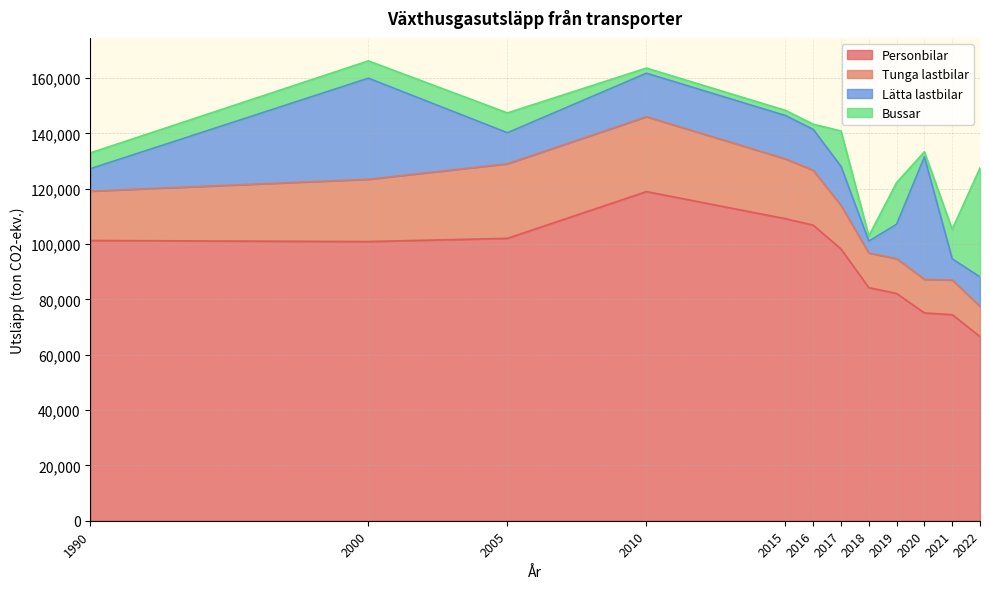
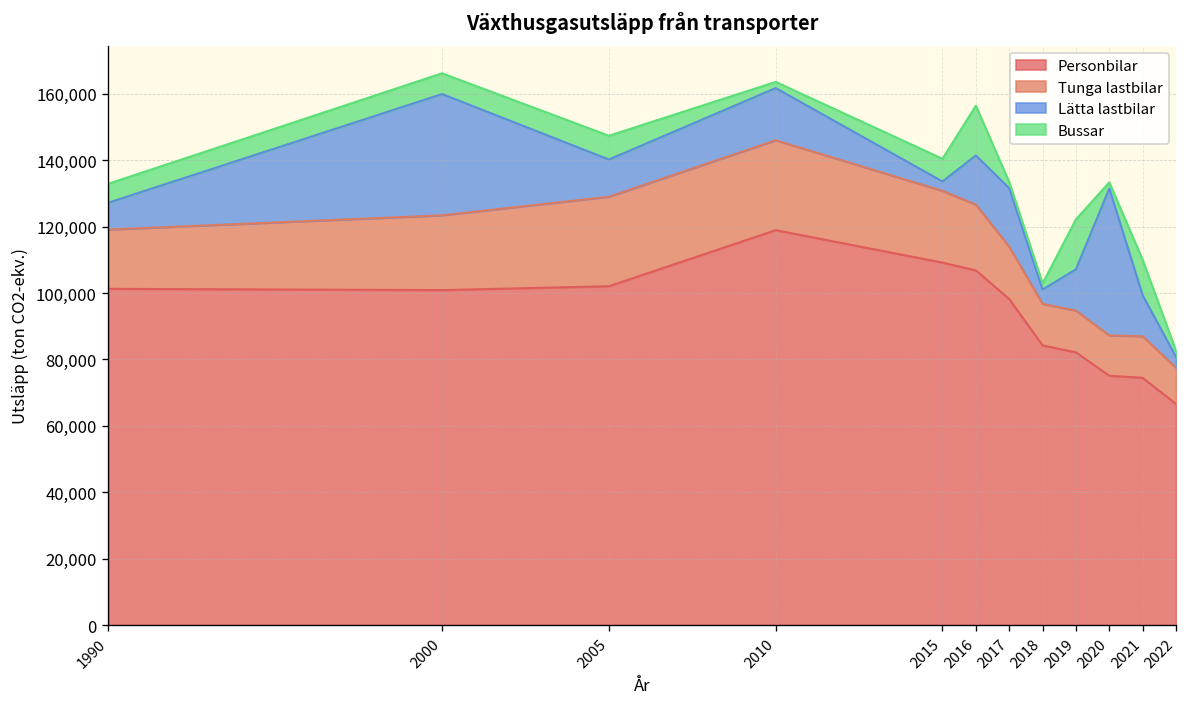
  {
    "Lätta lastbilar": {
      "1990": "8,000",
      "2000": "37,000",
      "2005": "11,000",
      "2010": "16,000",
-     "2015": "16,000",
+     "2015": "3,000",
      "2016": "15,000",
-     "2017": "14,000",
+     "2017": "18,000",
      "2018": "4,000",
      "2019": "12,000",
      "2020": "44,000",
-     "2021": "8,000",
-     "2022": "11,000"
+     "2021": "12,000",
+     "2022": "3,000"
    },
    "Bussar": {
      "1990": "6,000",
      "2000": "6,000",
      "2005": "7,000",
      "2010": "2,000",
-     "2015": "2,000",
-     "2016": "2,000",
-     "2017": "13,000",
+     "2015": "7,000",
+     "2016": "15,000",
+     "2017": "2,000",
      "2018": "2,000",
      "2019": "15,000",
      "2020": "2,000",
      "2021": "11,000",
-     "2022": "39,000"
+     "2022": "2,000"
    }
  }
